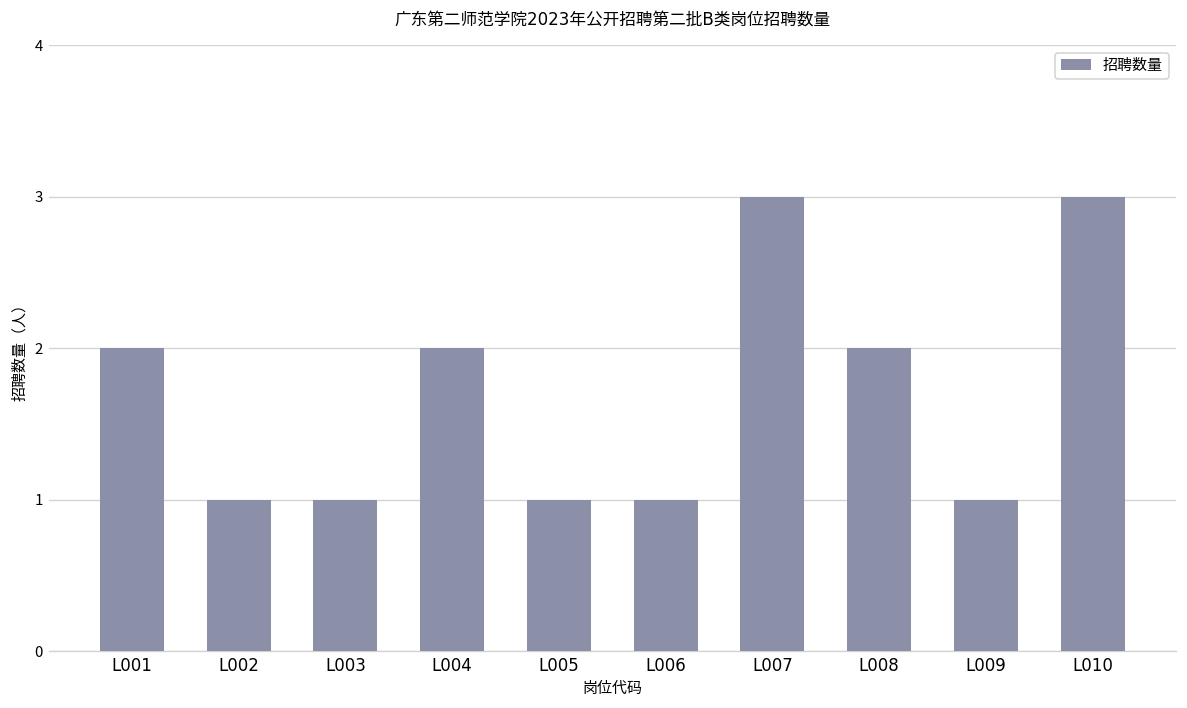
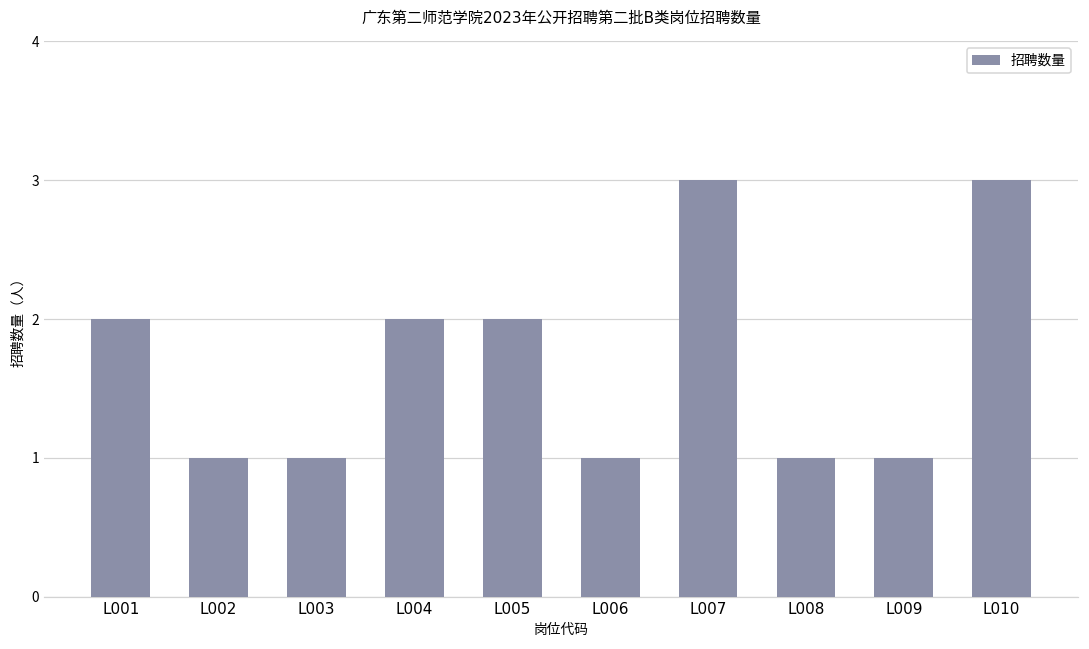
  {
    "L001": 2,
    "L002": 1,
    "L003": 1,
    "L004": 2,
-   "L005": 1,
+   "L005": 2,
    "L006": 1,
    "L007": 3,
-   "L008": 2,
+   "L008": 1,
    "L009": 1,
    "L010": 3
  }
